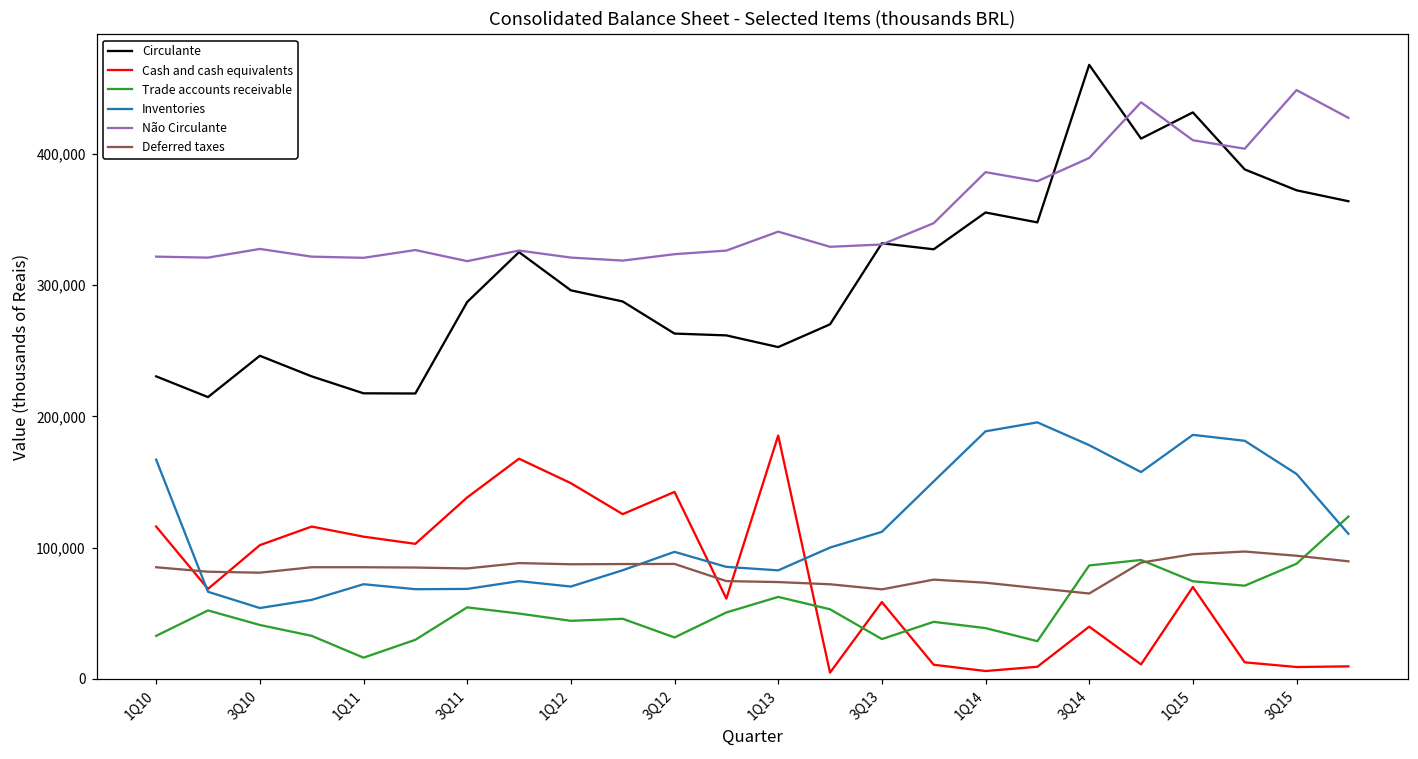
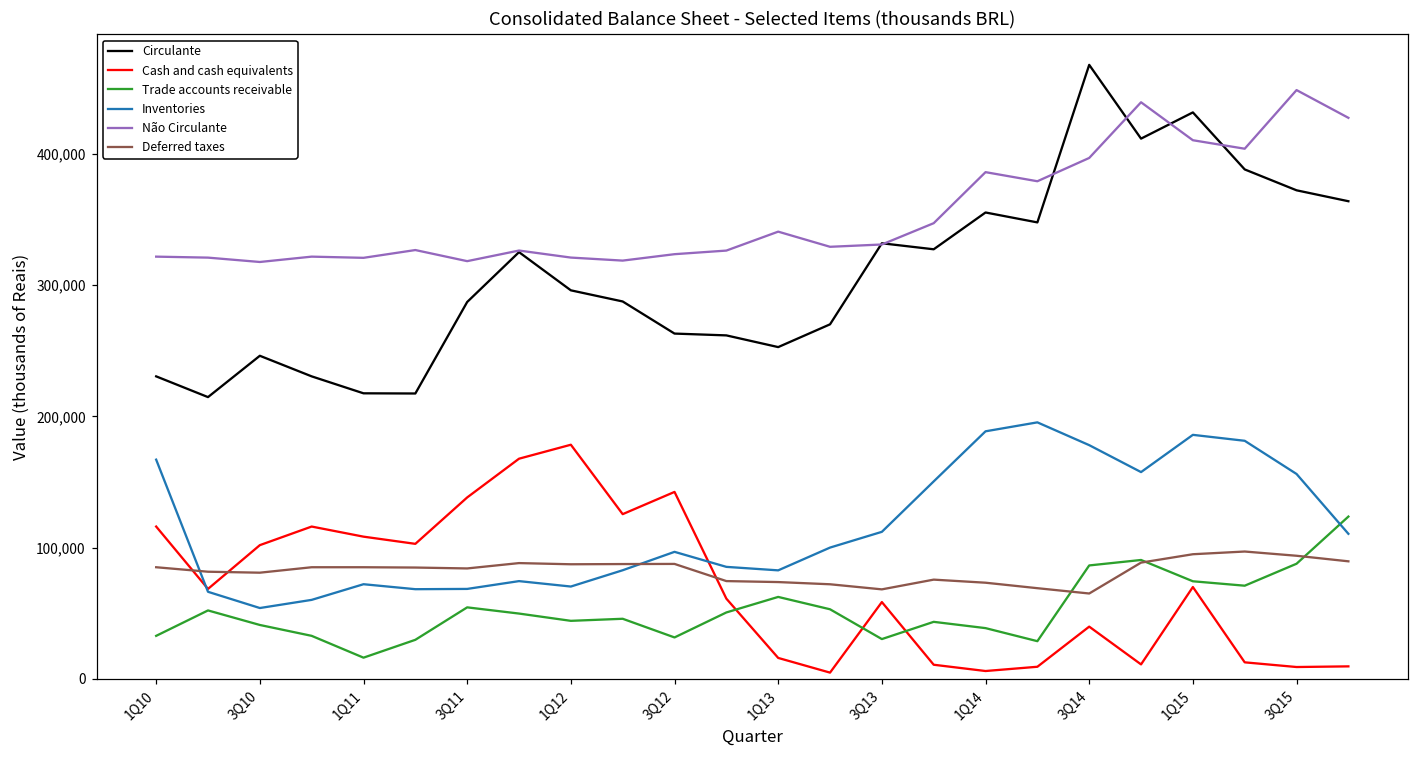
  {
    "Circulante": {
      "1Q10": "230,000",
      "3Q10": "246,000",
      "1Q11": "218,000",
      "3Q11": "287,000",
      "1Q12": "296,000",
      "3Q12": "263,000",
      "1Q13": "253,000",
      "1Q14": "355,000",
      "3Q14": "468,000",
      "1Q15": "432,000",
      "3Q15": "372,000"
    },
    "Cash and cash equivalents": {
      "1Q10": "116,000",
      "3Q10": "102,000",
      "1Q11": "108,000",
      "3Q11": "138,000",
-     "1Q12": "149,000",
+     "1Q12": "178,000",
      "3Q12": "142,000",
-     "1Q13": "185,000",
+     "1Q13": "16,000",
      "3Q13": "58,000",
      "1Q14": "6,000",
      "3Q14": "40,000",
      "1Q15": "70,000",
      "3Q15": "9,000"
    },
    "Trade accounts receivable": {
      "1Q10": "33,000",
      "3Q10": "41,000",
      "1Q11": "16,000",
      "3Q11": "54,000",
      "1Q12": "44,000",
      "3Q12": "32,000",
      "1Q13": "62,000",
      "3Q13": "30,000",
      "1Q14": "39,000",
      "3Q14": "86,000",
      "1Q15": "74,000",
      "3Q15": "88,000"
    },
    "Inventories": {
      "1Q10": "167,000",
      "3Q10": "54,000",
      "1Q11": "72,000",
      "3Q11": "69,000",
      "1Q12": "70,000",
      "3Q12": "97,000",
      "1Q13": "83,000",
      "3Q13": "112,000",
      "1Q14": "189,000",
      "3Q14": "178,000",
      "1Q15": "186,000",
      "3Q15": "156,000"
    },
    "Não Circulante": {
      "1Q10": "322,000",
-     "3Q10": "328,000",
+     "3Q10": "318,000",
      "1Q11": "321,000",
      "3Q11": "318,000",
      "1Q12": "321,000",
      "3Q12": "324,000",
      "1Q13": "341,000",
      "1Q14": "386,000",
      "3Q14": "397,000",
      "1Q15": "410,000",
      "3Q15": "449,000"
    },
    "Deferred taxes": {
      "1Q10": "85,000",
      "3Q10": "81,000",
      "1Q11": "85,000",
      "3Q11": "84,000",
      "1Q12": "87,000",
      "3Q12": "88,000",
      "1Q13": "74,000",
      "3Q13": "68,000",
      "1Q14": "73,000",
      "3Q14": "65,000",
      "1Q15": "95,000",
      "3Q15": "94,000"
    }
  }
